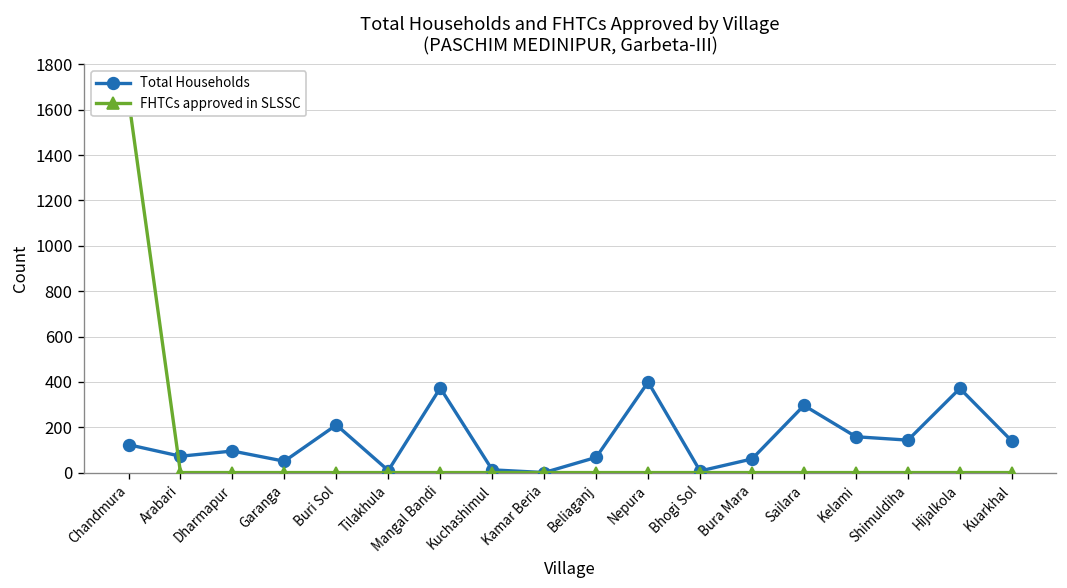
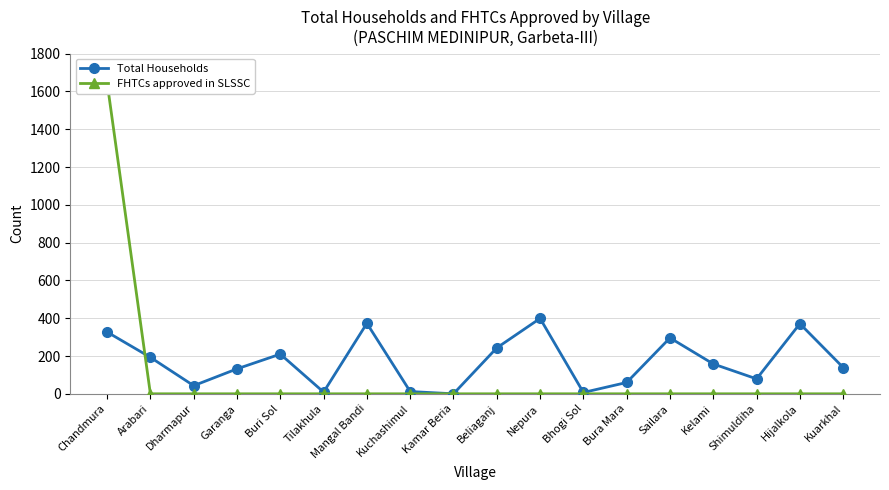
  {
    "Total Households": {
-     "Chandmura": 120,
-     "Arabari": 70,
-     "Dharmapur": 100,
-     "Garanga": 50,
+     "Chandmura": 330,
+     "Arabari": 190,
+     "Dharmapur": 40,
+     "Garanga": 130,
      "Buri Sol": 210,
      "Mangal Bandi": 370,
-     "Beliaganj": 70,
+     "Beliaganj": 240,
      "Nepura": 400,
      "Bura Mara": 60,
      "Sailara": 300,
      "Kelami": 160,
-     "Shimuldiha": 140,
+     "Shimuldiha": 80,
      "Hijalkola": 370,
      "Kuarkhal": 140
    },
    "FHTCs approved in SLSSC": {
      "Arabari": 0,
      "Dharmapur": 0,
      "Garanga": 0,
      "Buri Sol": 0,
      "Mangal Bandi": 0,
      "Beliaganj": 0,
      "Nepura": 0,
      "Bura Mara": 0,
      "Sailara": 0,
      "Kelami": 0,
      "Shimuldiha": 0,
      "Hijalkola": 0,
      "Kuarkhal": 0
    }
  }
